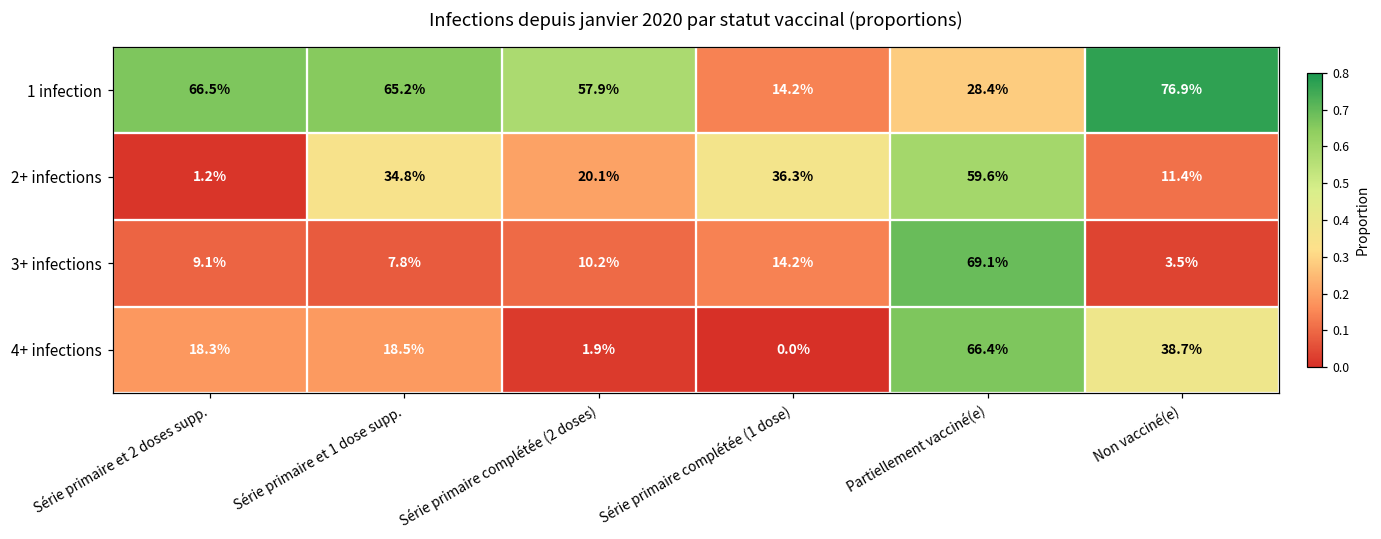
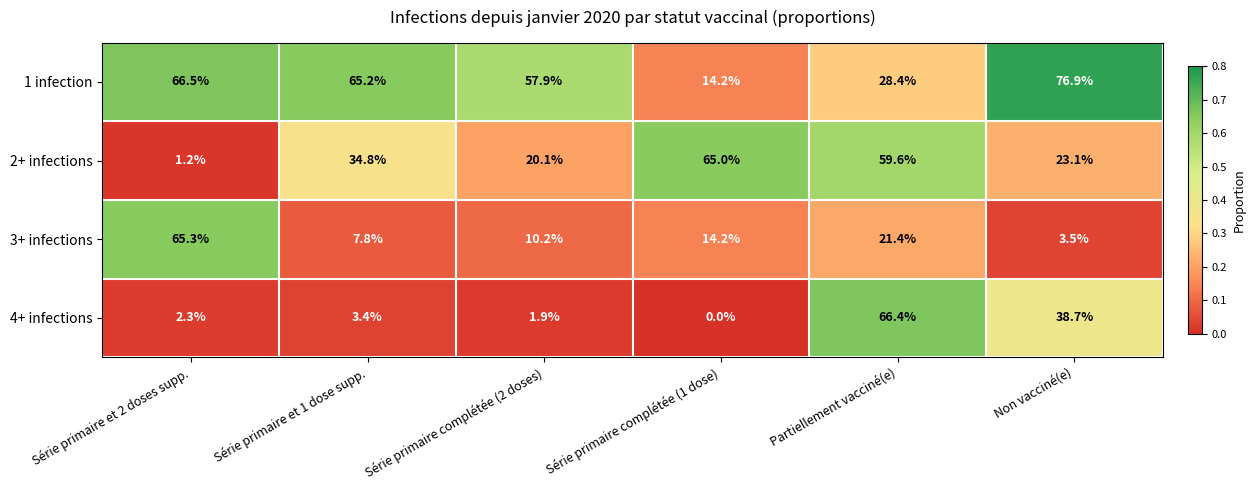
  {
    "1 infection": {
      "Série primaire et 2 doses supp.": "66.5%",
      "Série primaire et 1 dose supp.": "65.2%",
      "Série primaire complétée (2 doses)": "57.9%",
      "Série primaire complétée (1 dose)": "14.2%",
      "Partiellement vacciné(e)": "28.4%",
      "Non vacciné(e)": "76.9%"
    },
    "2+ infections": {
      "Série primaire et 2 doses supp.": "1.2%",
      "Série primaire et 1 dose supp.": "34.8%",
      "Série primaire complétée (2 doses)": "20.1%",
-     "Série primaire complétée (1 dose)": "36.3%",
+     "Série primaire complétée (1 dose)": "65.0%",
      "Partiellement vacciné(e)": "59.6%",
-     "Non vacciné(e)": "11.4%"
+     "Non vacciné(e)": "23.1%"
    },
    "3+ infections": {
-     "Série primaire et 2 doses supp.": "9.1%",
+     "Série primaire et 2 doses supp.": "65.3%",
      "Série primaire et 1 dose supp.": "7.8%",
      "Série primaire complétée (2 doses)": "10.2%",
      "Série primaire complétée (1 dose)": "14.2%",
-     "Partiellement vacciné(e)": "69.1%",
+     "Partiellement vacciné(e)": "21.4%",
      "Non vacciné(e)": "3.5%"
    },
    "4+ infections": {
-     "Série primaire et 2 doses supp.": "18.3%",
-     "Série primaire et 1 dose supp.": "18.5%",
+     "Série primaire et 2 doses supp.": "2.3%",
+     "Série primaire et 1 dose supp.": "3.4%",
      "Série primaire complétée (2 doses)": "1.9%",
      "Série primaire complétée (1 dose)": "0.0%",
      "Partiellement vacciné(e)": "66.4%",
      "Non vacciné(e)": "38.7%"
    }
  }
